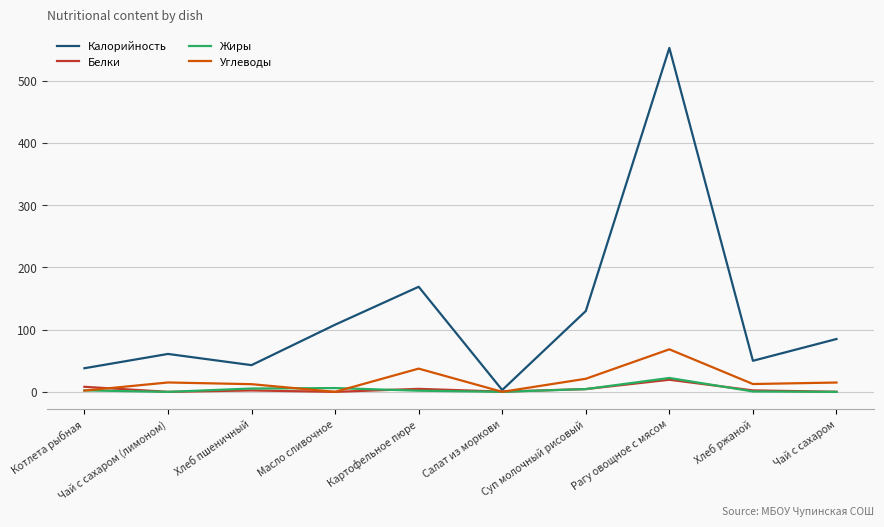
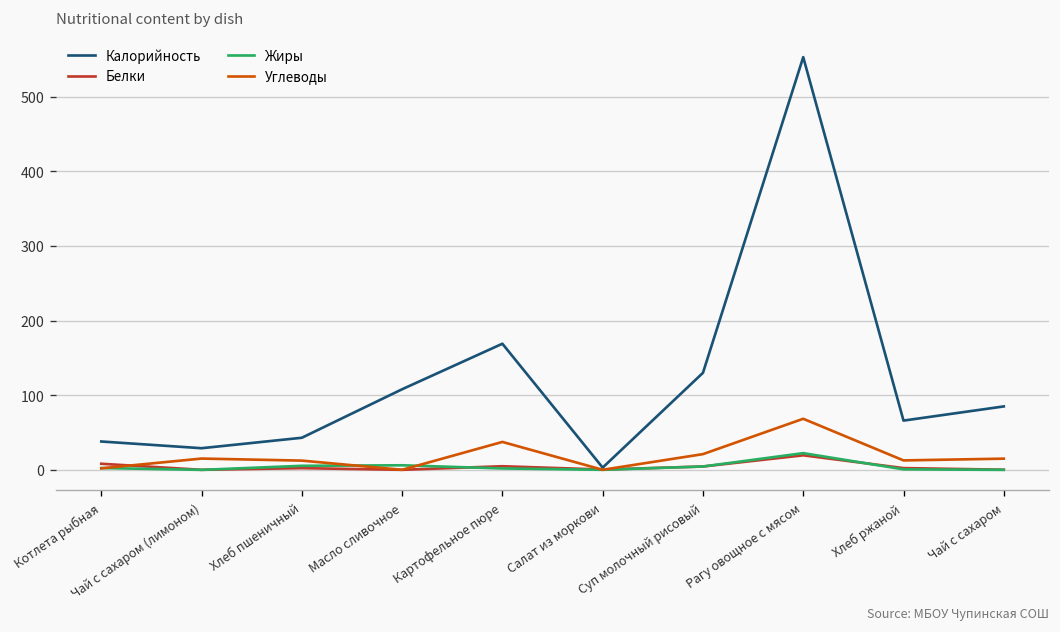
  {
    "Калорийность": {
      "Котлета рыбная": 40,
-     "Чай с сахаром (лимоном)": 60,
+     "Чай с сахаром (лимоном)": 30,
      "Хлеб пшеничный": 40,
      "Масло сливочное": 110,
      "Картофельное пюре": 170,
      "Суп молочный рисовый": 130,
      "Рагу овощное с мясом": 550,
-     "Хлеб ржаной": 50,
+     "Хлеб ржаной": 70,
      "Чай с сахаром": 90
    },
    "Жиры": {
      "Масло сливочное": 10
    }
  }
